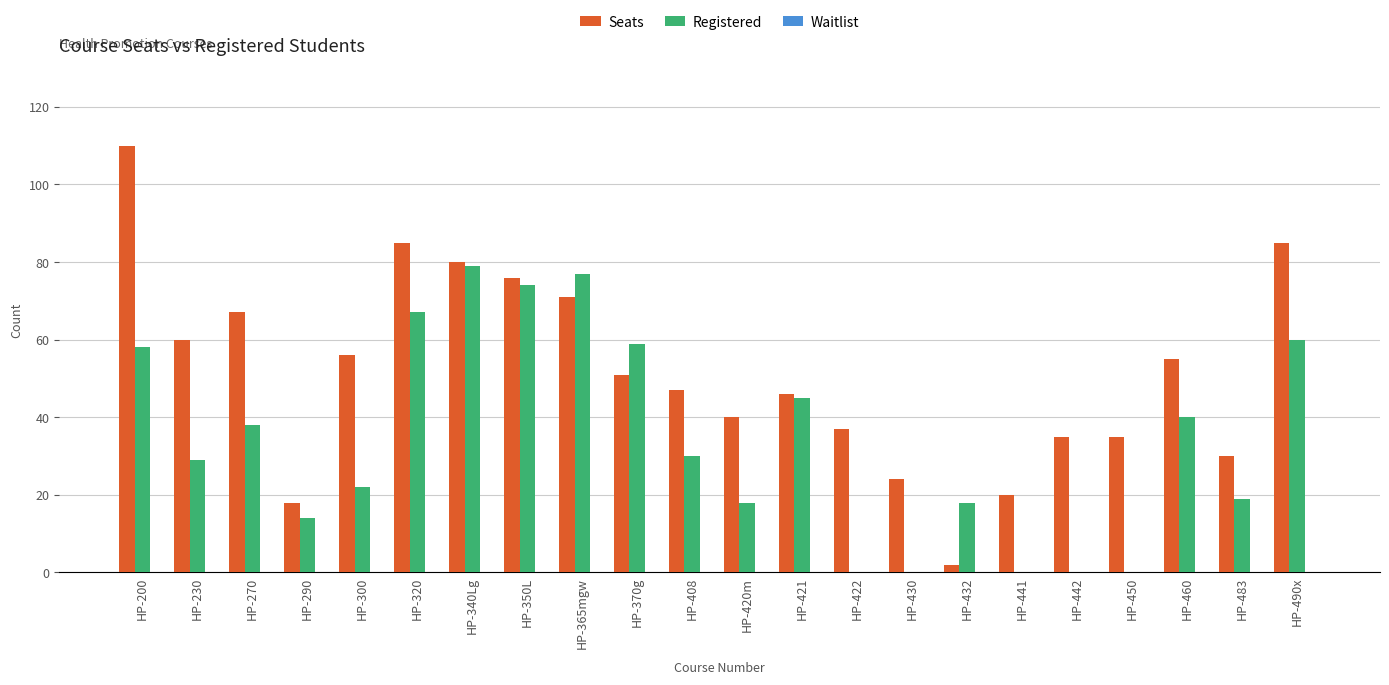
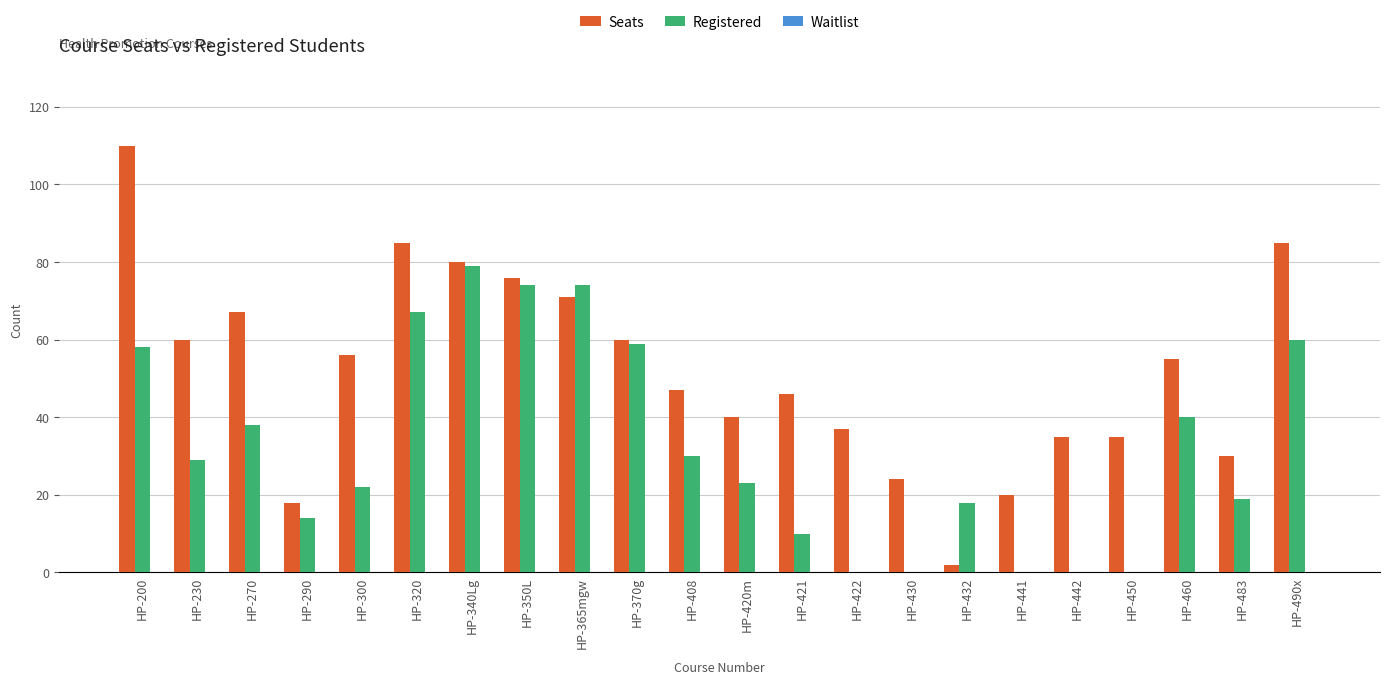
  {
    "Seats": {
      "HP-200": 110,
      "HP-230": 60,
      "HP-270": 67,
      "HP-290": 18,
      "HP-300": 56,
      "HP-320": 85,
      "HP-340Lg": 80,
      "HP-350L": 76,
      "HP-365mgw": 71,
-     "HP-370g": 51,
+     "HP-370g": 60,
      "HP-408": 47,
      "HP-420m": 40,
      "HP-421": 46,
      "HP-422": 37,
      "HP-430": 24,
      "HP-432": 2,
      "HP-441": 20,
      "HP-442": 35,
      "HP-450": 35,
      "HP-460": 55,
      "HP-483": 30,
      "HP-490x": 85
    },
    "Registered": {
      "HP-200": 58,
      "HP-230": 29,
      "HP-270": 38,
      "HP-290": 14,
      "HP-300": 22,
      "HP-320": 67,
      "HP-340Lg": 79,
      "HP-350L": 74,
-     "HP-365mgw": 77,
+     "HP-365mgw": 74,
      "HP-370g": 59,
      "HP-408": 30,
-     "HP-420m": 18,
-     "HP-421": 45,
+     "HP-420m": 23,
+     "HP-421": 10,
      "HP-422": 0,
      "HP-430": 0,
      "HP-432": 18,
      "HP-441": 0,
      "HP-442": 0,
      "HP-450": 0,
      "HP-460": 40,
      "HP-483": 19,
      "HP-490x": 60
    },
    "Waitlist": {
      "HP-200": 0,
      "HP-230": 0,
      "HP-270": 0,
      "HP-290": 0,
      "HP-300": 0,
      "HP-320": 0,
      "HP-340Lg": 0,
      "HP-350L": 0,
      "HP-365mgw": 0,
      "HP-370g": 0,
      "HP-408": 0,
      "HP-420m": 0,
      "HP-421": 0,
      "HP-422": 0,
      "HP-430": 0,
      "HP-432": 0,
      "HP-441": 0,
      "HP-442": 0,
      "HP-450": 0,
      "HP-460": 0,
      "HP-483": 0,
      "HP-490x": 0
    }
  }
